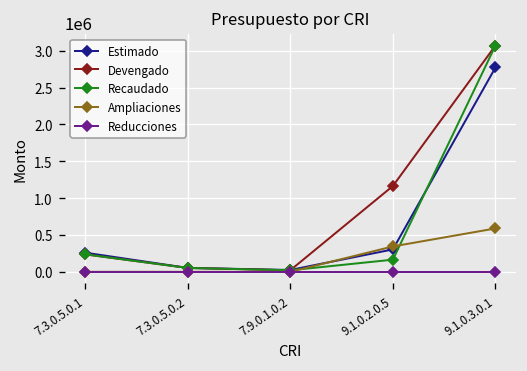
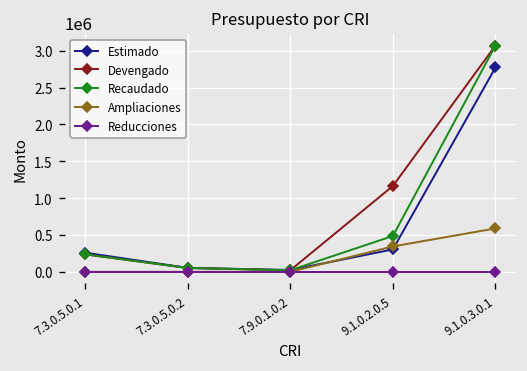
  {
    "Estimado": {
      "9.1.0.3.0.1": 2800000
    },
    "Devengado": {
      "9.1.0.2.0.5": 1200000
    },
    "Recaudado": {
-     "9.1.0.2.0.5": 200000
+     "9.1.0.2.0.5": 500000
    },
    "Ampliaciones": {
      "9.1.0.3.0.1": 600000
    },
    "Reducciones": {
      "9.1.0.2.0.5": 0,
      "9.1.0.3.0.1": 0
    }
  }
